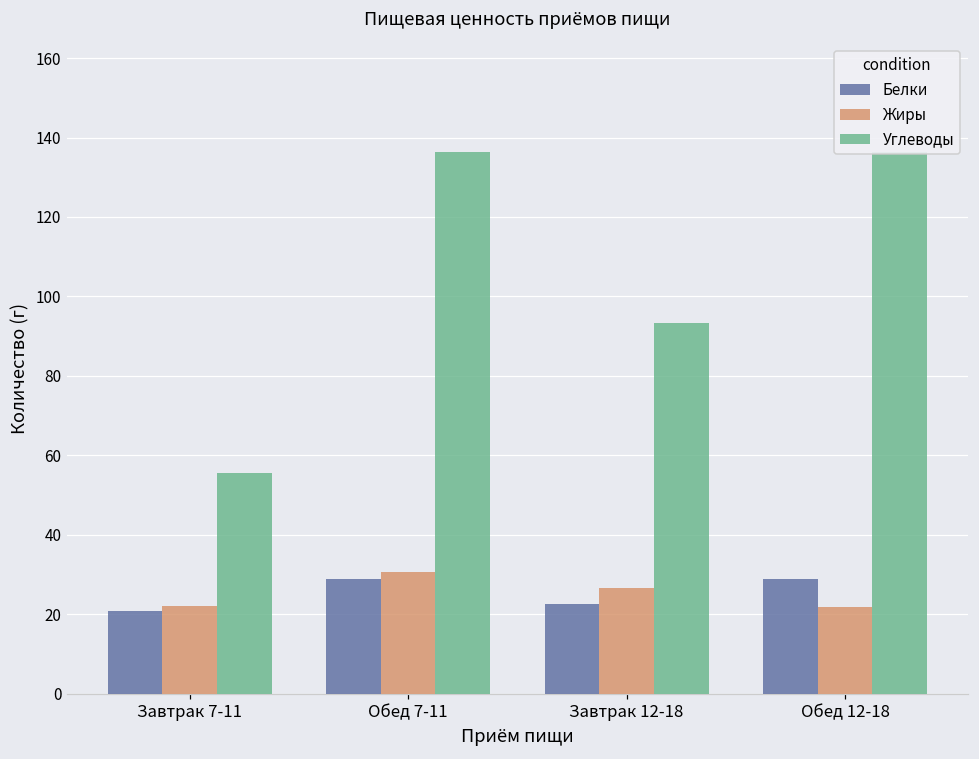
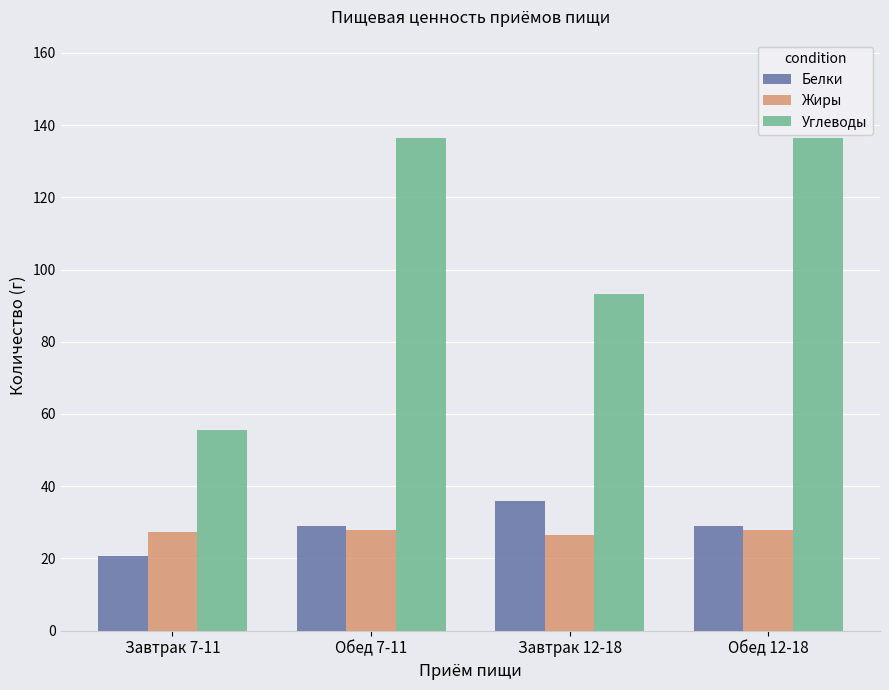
  {
    "Белки": {
      "Завтрак 7-11": 21,
      "Обед 7-11": 29,
-     "Завтрак 12-18": 23,
+     "Завтрак 12-18": 36,
      "Обед 12-18": 29
    },
    "Жиры": {
-     "Завтрак 7-11": 22,
-     "Обед 7-11": 31,
+     "Завтрак 7-11": 27,
+     "Обед 7-11": 28,
      "Завтрак 12-18": 27,
-     "Обед 12-18": 22
+     "Обед 12-18": 28
    },
    "Углеводы": {
      "Завтрак 7-11": 56,
      "Обед 7-11": 136,
      "Завтрак 12-18": 93,
      "Обед 12-18": 136
    }
  }
